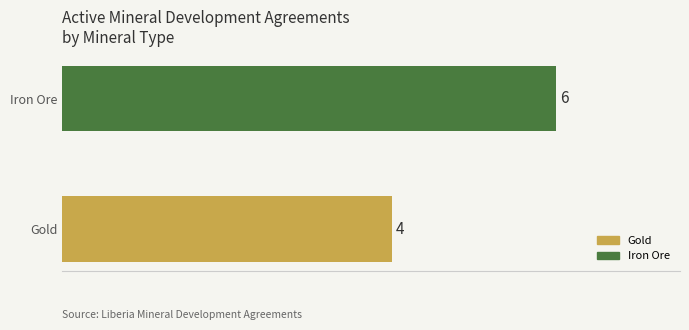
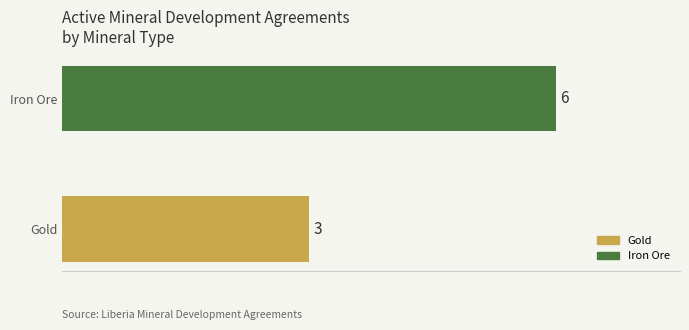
  {
    "Iron Ore": 6,
-   "Gold": 4
+   "Gold": 3
  }
